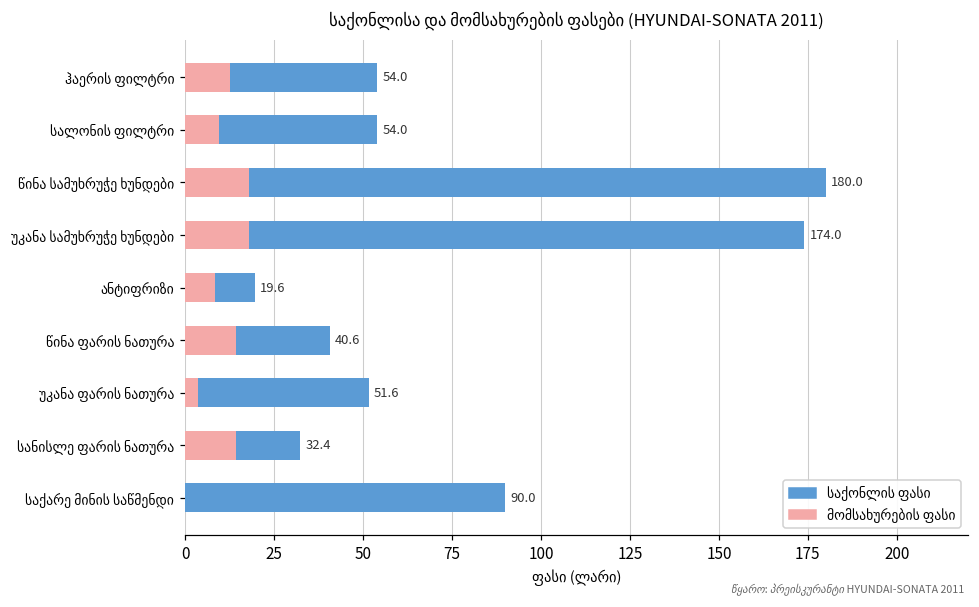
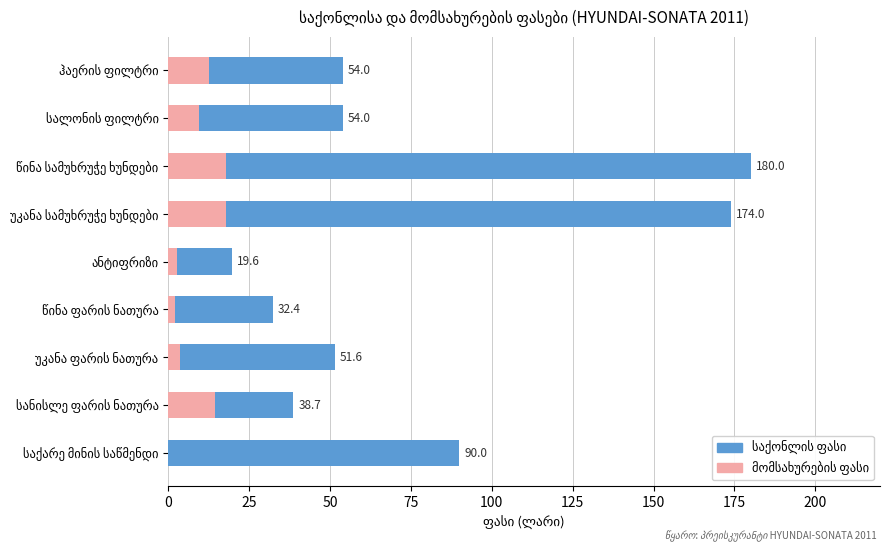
  {
    "საქონლის ფასი": {
      "ჰაერის ფილტრი": 54.0,
      "სალონის ფილტრი": 54.0,
      "წინა სამუხრუჭე ხუნდები": 180.0,
      "უკანა სამუხრუჭე ხუნდები": 174.0,
      "ანტიფრიზი": 19.6,
-     "წინა ფარის ნათურა": 40.6,
+     "წინა ფარის ნათურა": 32.4,
      "უკანა ფარის ნათურა": 51.6,
-     "სანისლე ფარის ნათურა": 32.4,
+     "სანისლე ფარის ნათურა": 38.7,
      "საქარე მინის საწმენდი": 90.0
    },
    "მომსახურების ფასი": {
-     "ანტიფრიზი": 8,
-     "წინა ფარის ნათურა": 14,
+     "ანტიფრიზი": 3,
+     "წინა ფარის ნათურა": 2,
      "საქარე მინის საწმენდი": 0
    }
  }
